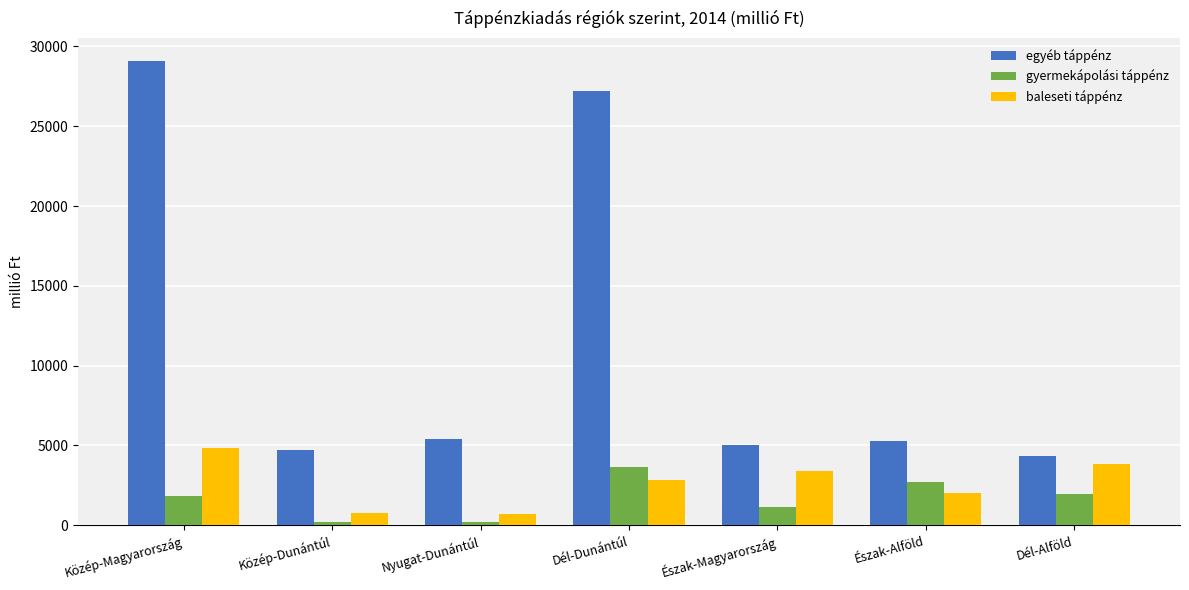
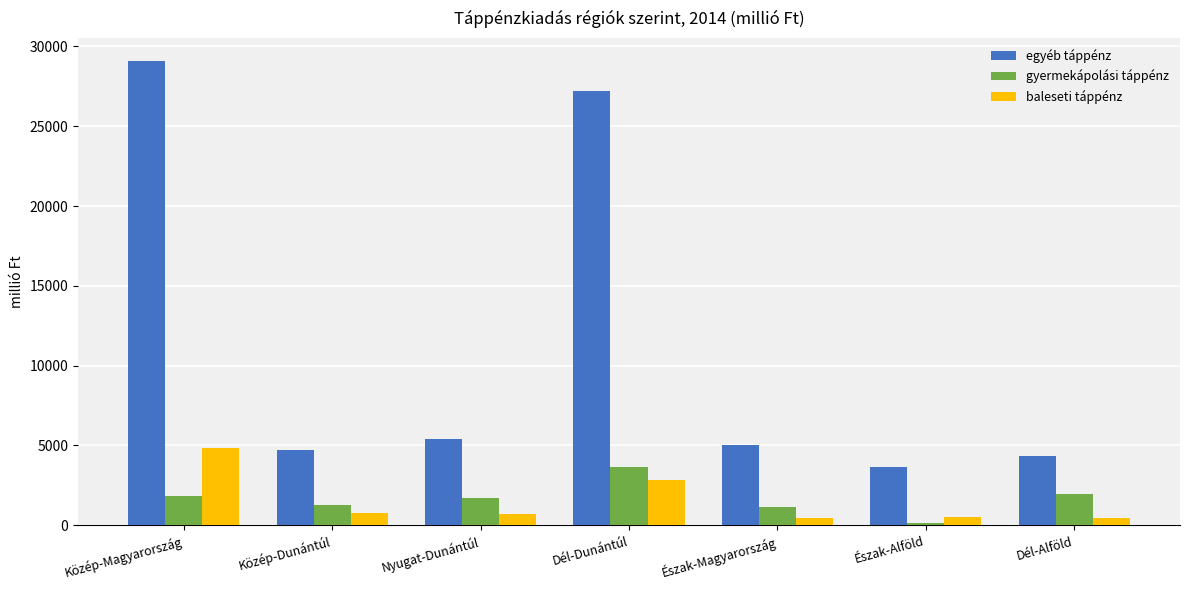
  {
    "egyéb táppénz": {
      "Közép-Magyarország": 29100,
      "Közép-Dunántúl": 4700,
      "Nyugat-Dunántúl": 5400,
      "Dél-Dunántúl": 27200,
      "Észak-Magyarország": 5000,
-     "Észak-Alföld": 5300,
+     "Észak-Alföld": 3600,
      "Dél-Alföld": 4300
    },
    "gyermekápolási táppénz": {
      "Közép-Magyarország": 1900,
-     "Közép-Dunántúl": 200,
-     "Nyugat-Dunántúl": 200,
+     "Közép-Dunántúl": 1300,
+     "Nyugat-Dunántúl": 1700,
      "Dél-Dunántúl": 3700,
      "Észak-Magyarország": 1100,
-     "Észak-Alföld": 2700,
+     "Észak-Alföld": 200,
      "Dél-Alföld": 2000
    },
    "baleseti táppénz": {
      "Közép-Magyarország": 4800,
      "Közép-Dunántúl": 800,
      "Nyugat-Dunántúl": 700,
      "Dél-Dunántúl": 2800,
-     "Észak-Magyarország": 3400,
-     "Észak-Alföld": 2000,
-     "Dél-Alföld": 3900
+     "Észak-Magyarország": 500,
+     "Észak-Alföld": 500,
+     "Dél-Alföld": 500
    }
  }
